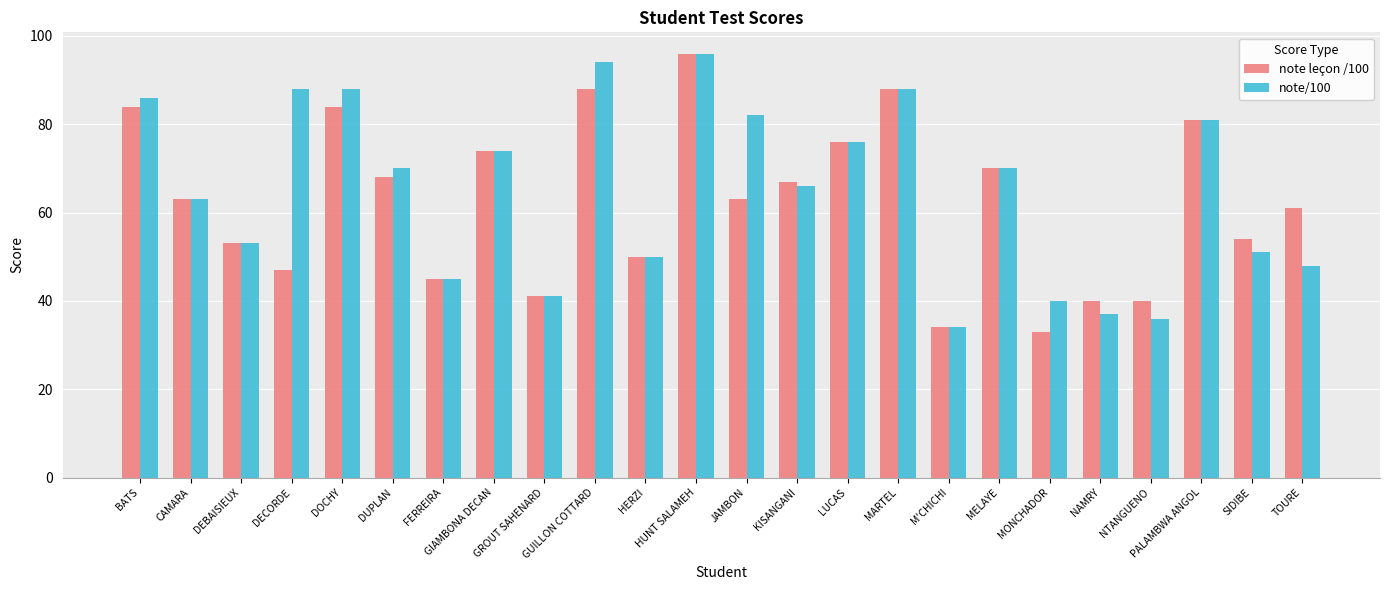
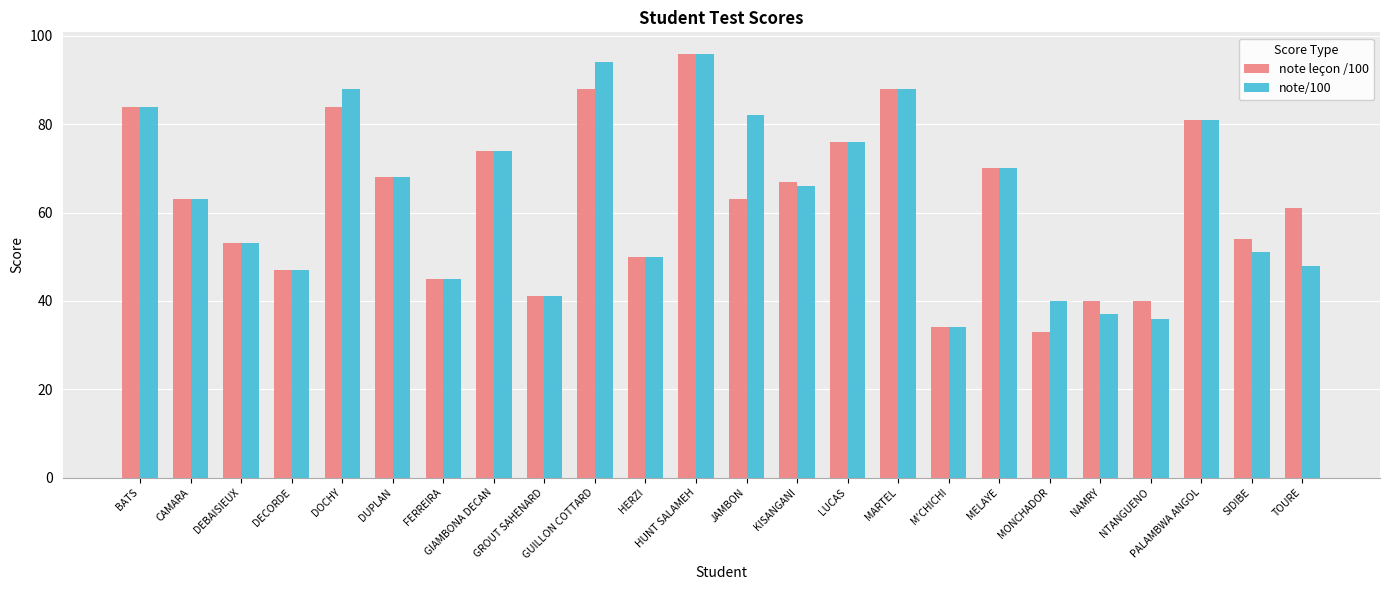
  {
    "note leçon /100": {
      "BATS": 84,
      "CAMARA": 63,
      "DEBAISIEUX": 53,
      "DECORDE": 47,
      "DOCHY": 84,
      "DUPLAN": 68,
      "FERREIRA": 45,
      "GIAMBONA DECAN": 74,
      "GROUT SAHENARD": 41,
      "GUILLON COTTARD": 88,
      "HERZI": 50,
      "HUNT SALAMEH": 96,
      "JAMBON": 63,
      "KISANGANI": 67,
      "LUCAS": 76,
      "MARTEL": 88,
      "M'CHICHI": 34,
      "MELAYE": 70,
      "MONCHADOR": 33,
      "NAMRY": 40,
      "NTANGUENO": 40,
      "PALAMBWA ANGOL": 81,
      "SIDIBE": 54,
      "TOURE": 61
    },
    "note/100": {
-     "BATS": 86,
+     "BATS": 84,
      "CAMARA": 63,
      "DEBAISIEUX": 53,
-     "DECORDE": 88,
+     "DECORDE": 47,
      "DOCHY": 88,
-     "DUPLAN": 70,
+     "DUPLAN": 68,
      "FERREIRA": 45,
      "GIAMBONA DECAN": 74,
      "GROUT SAHENARD": 41,
      "GUILLON COTTARD": 94,
      "HERZI": 50,
      "HUNT SALAMEH": 96,
      "JAMBON": 82,
      "KISANGANI": 66,
      "LUCAS": 76,
      "MARTEL": 88,
      "M'CHICHI": 34,
      "MELAYE": 70,
      "MONCHADOR": 40,
      "NAMRY": 37,
      "NTANGUENO": 36,
      "PALAMBWA ANGOL": 81,
      "SIDIBE": 51,
      "TOURE": 48
    }
  }
